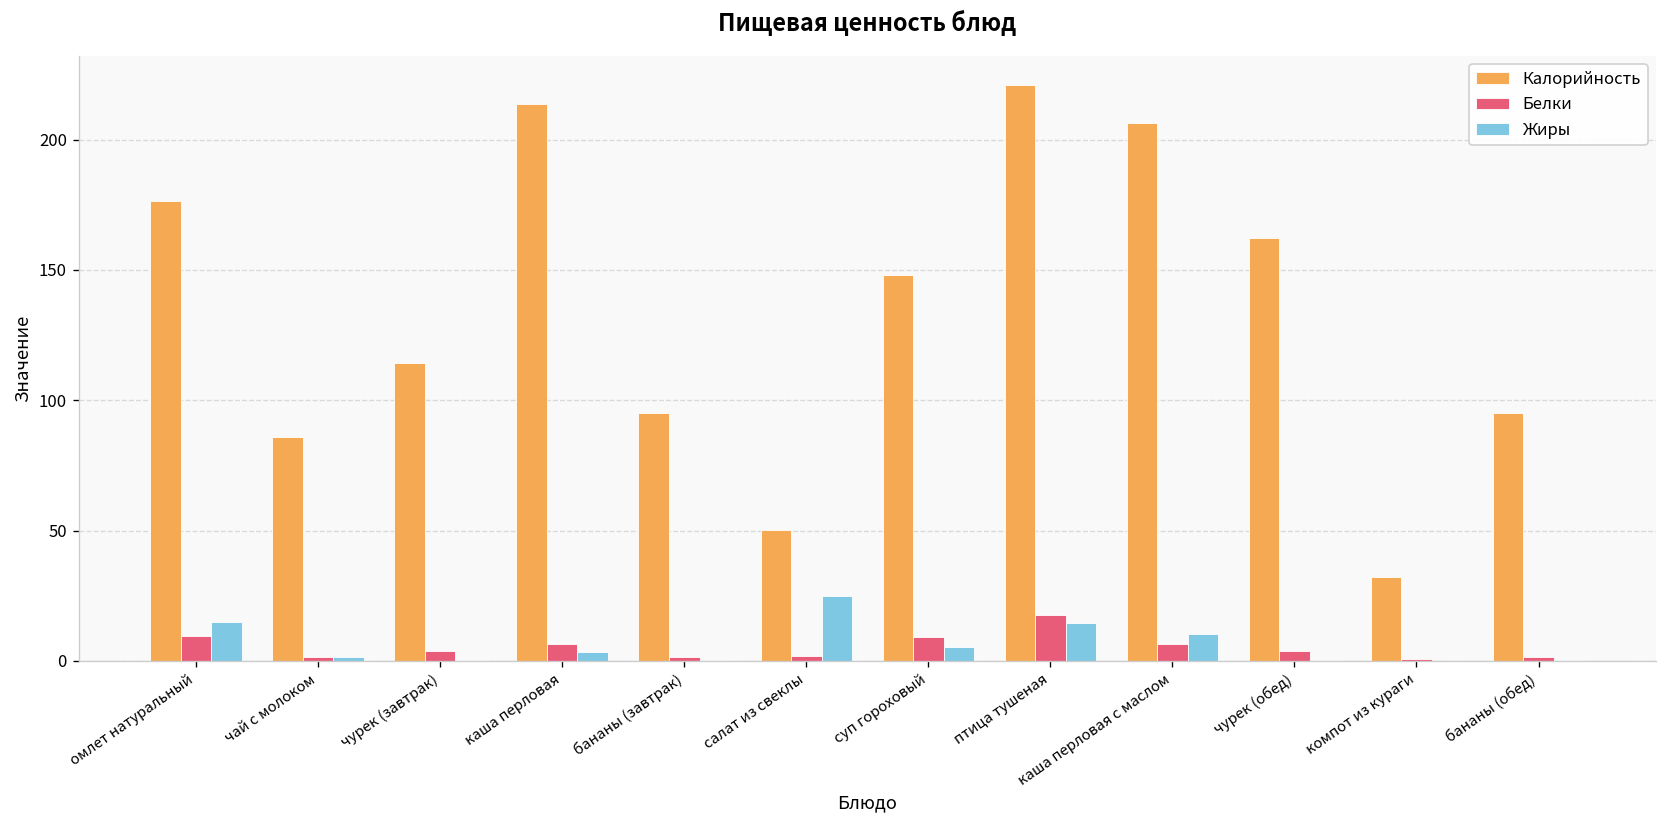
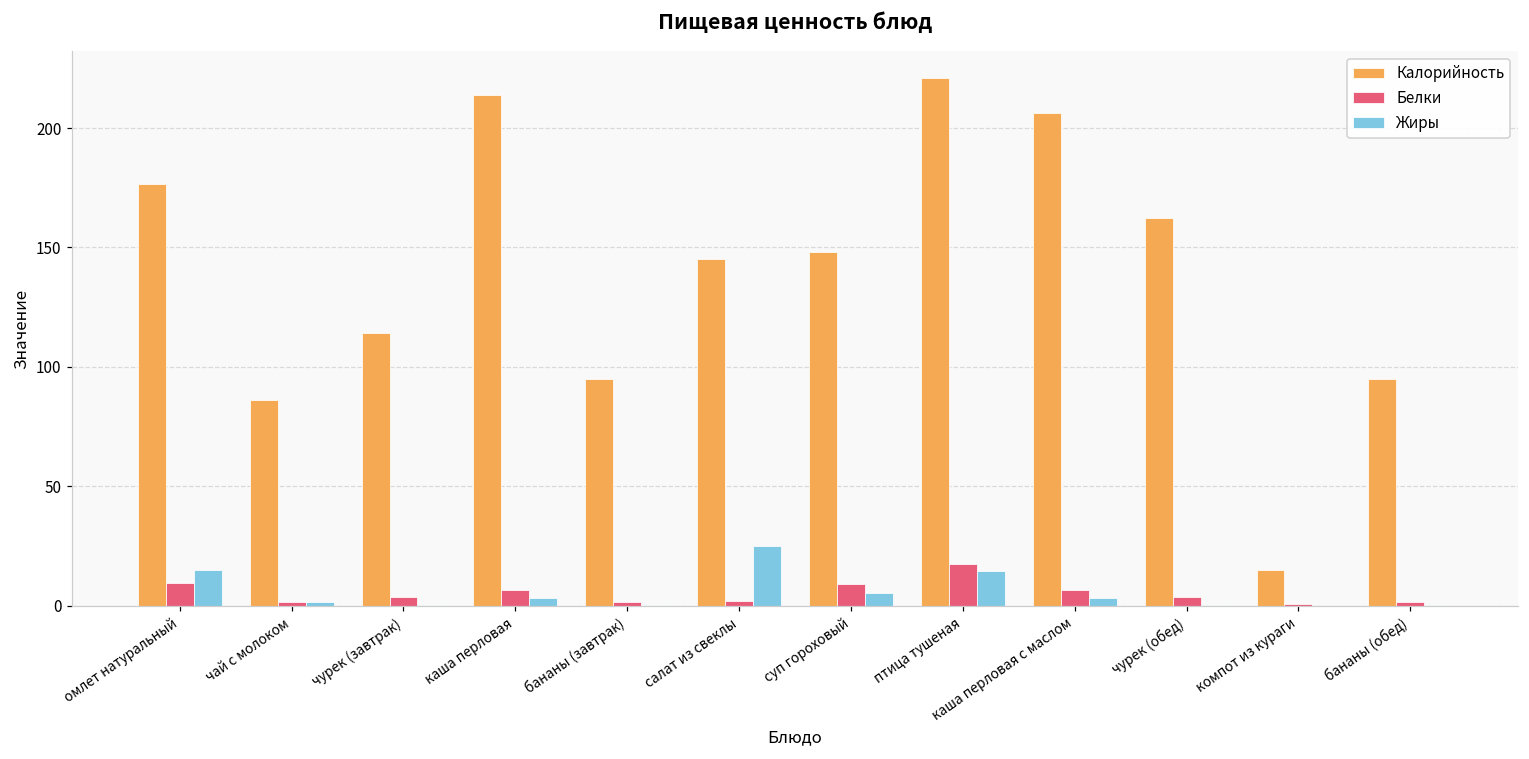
  {
    "Калорийность": {
      "омлет натуральный": 177,
      "чай с молоком": 86,
      "чурек (завтрак)": 114,
      "каша перловая": 214,
      "бананы (завтрак)": 95,
-     "салат из свеклы": 50,
+     "салат из свеклы": 145,
      "суп гороховый": 148,
      "птица тушеная": 221,
      "каша перловая с маслом": 206,
      "чурек (обед)": 162,
-     "компот из кураги": 32,
+     "компот из кураги": 15,
      "бананы (обед)": 95
    },
    "Белки": {
      "омлет натуральный": 10,
      "чай с молоком": 1,
      "чурек (завтрак)": 4,
      "каша перловая": 7,
      "бананы (завтрак)": 2,
      "салат из свеклы": 2,
      "суп гороховый": 9,
      "птица тушеная": 18,
      "каша перловая с маслом": 7,
      "чурек (обед)": 4,
      "бананы (обед)": 2
    },
    "Жиры": {
      "омлет натуральный": 15,
      "чай с молоком": 2,
      "каша перловая": 3,
      "салат из свеклы": 25,
      "суп гороховый": 5,
      "птица тушеная": 15,
-     "каша перловая с маслом": 10
+     "каша перловая с маслом": 3
    }
  }
